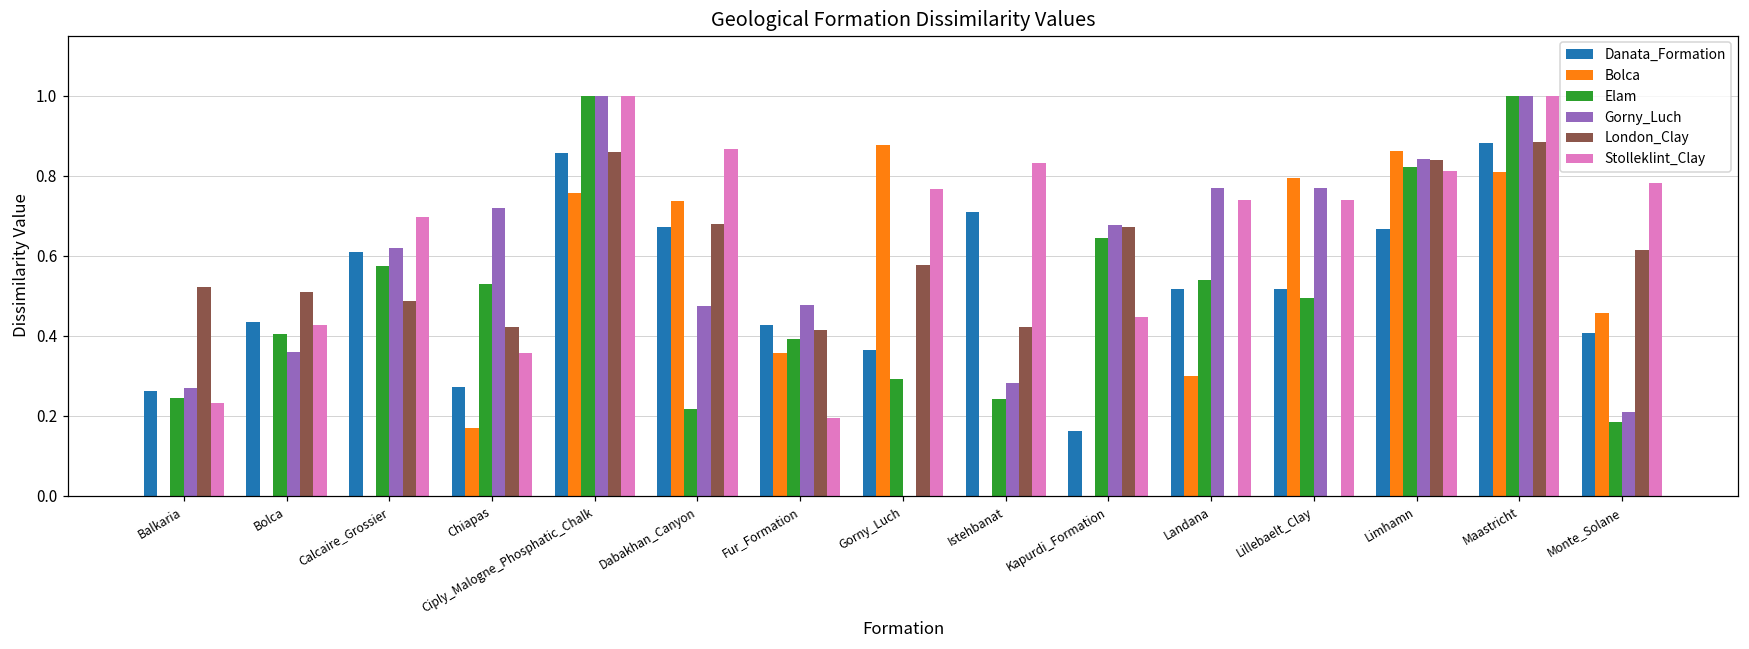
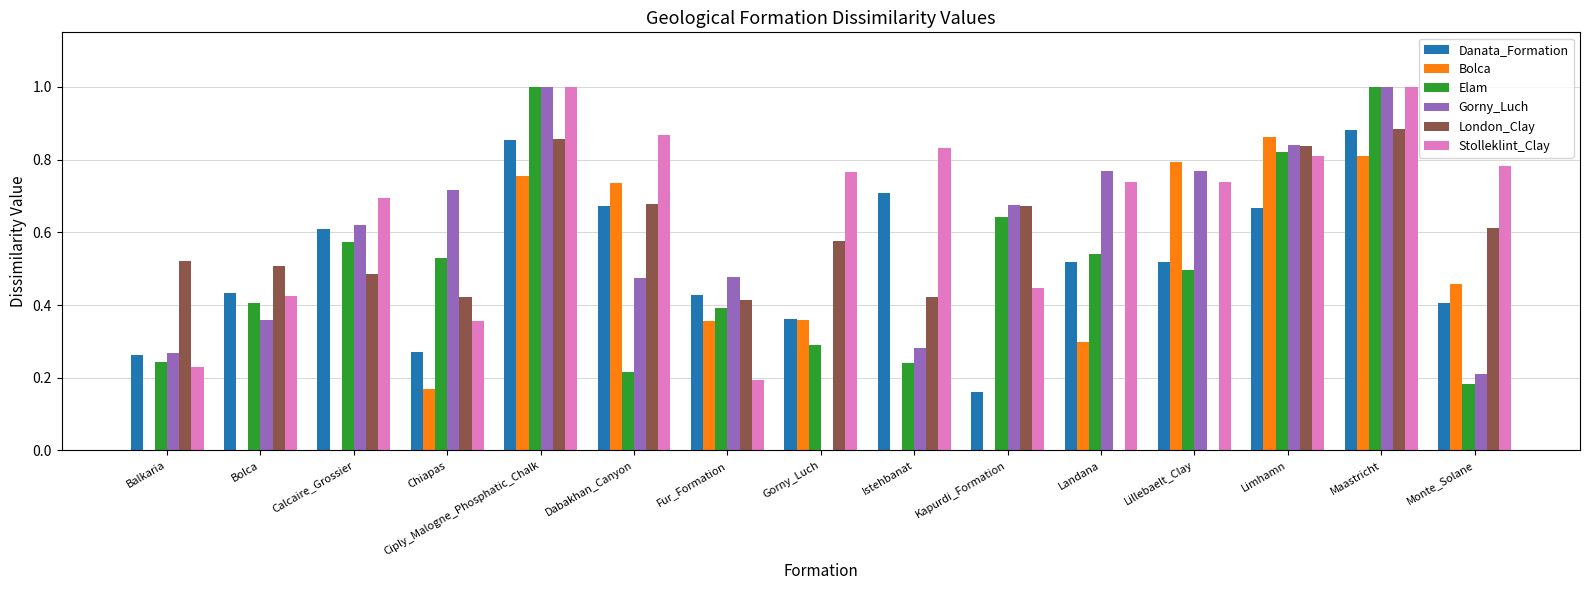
  {
    "Danata_Formation": {
      "Balkaria": 0.26,
      "Bolca": 0.43,
      "Calcaire_Grossier": 0.61,
      "Chiapas": 0.27,
      "Ciply_Malogne_Phosphatic_Chalk": 0.86,
      "Dabakhan_Canyon": 0.67,
      "Fur_Formation": 0.43,
      "Gorny_Luch": 0.36,
      "Istehbanat": 0.71,
      "Kapurdi_Formation": 0.16,
      "Landana": 0.52,
      "Lillebaelt_Clay": 0.52,
      "Limhamn": 0.67,
      "Maastricht": 0.88,
      "Monte_Solane": 0.41
    },
    "Bolca": {
      "Balkaria": 0.00,
      "Bolca": 0.00,
      "Calcaire_Grossier": 0.00,
      "Chiapas": 0.17,
      "Ciply_Malogne_Phosphatic_Chalk": 0.76,
      "Dabakhan_Canyon": 0.74,
      "Fur_Formation": 0.36,
-     "Gorny_Luch": 0.88,
+     "Gorny_Luch": 0.36,
      "Istehbanat": 0.00,
      "Kapurdi_Formation": 0.00,
      "Landana": 0.30,
      "Lillebaelt_Clay": 0.79,
      "Limhamn": 0.86,
      "Maastricht": 0.81,
      "Monte_Solane": 0.46
    },
    "Elam": {
      "Balkaria": 0.24,
      "Bolca": 0.40,
      "Calcaire_Grossier": 0.57,
      "Chiapas": 0.53,
      "Ciply_Malogne_Phosphatic_Chalk": 1.00,
      "Dabakhan_Canyon": 0.22,
      "Fur_Formation": 0.39,
      "Gorny_Luch": 0.29,
      "Istehbanat": 0.24,
      "Kapurdi_Formation": 0.64,
      "Landana": 0.54,
      "Lillebaelt_Clay": 0.50,
      "Limhamn": 0.82,
      "Maastricht": 1.00,
      "Monte_Solane": 0.18
    },
    "Gorny_Luch": {
      "Balkaria": 0.27,
      "Bolca": 0.36,
      "Calcaire_Grossier": 0.62,
      "Chiapas": 0.72,
      "Ciply_Malogne_Phosphatic_Chalk": 1.00,
      "Dabakhan_Canyon": 0.47,
      "Fur_Formation": 0.48,
      "Gorny_Luch": 0.00,
      "Istehbanat": 0.28,
      "Kapurdi_Formation": 0.68,
      "Landana": 0.77,
      "Lillebaelt_Clay": 0.77,
      "Limhamn": 0.84,
      "Maastricht": 1.00,
      "Monte_Solane": 0.21
    },
    "London_Clay": {
      "Balkaria": 0.52,
      "Bolca": 0.51,
      "Calcaire_Grossier": 0.49,
      "Chiapas": 0.42,
      "Ciply_Malogne_Phosphatic_Chalk": 0.86,
      "Dabakhan_Canyon": 0.68,
      "Fur_Formation": 0.41,
      "Gorny_Luch": 0.58,
      "Istehbanat": 0.42,
      "Kapurdi_Formation": 0.67,
      "Landana": 0.00,
      "Lillebaelt_Clay": 0.00,
      "Limhamn": 0.84,
      "Maastricht": 0.88,
      "Monte_Solane": 0.61
    },
    "Stolleklint_Clay": {
      "Balkaria": 0.23,
      "Bolca": 0.43,
      "Calcaire_Grossier": 0.70,
      "Chiapas": 0.36,
      "Ciply_Malogne_Phosphatic_Chalk": 1.00,
      "Dabakhan_Canyon": 0.87,
      "Fur_Formation": 0.19,
      "Gorny_Luch": 0.77,
      "Istehbanat": 0.83,
      "Kapurdi_Formation": 0.45,
      "Landana": 0.74,
      "Lillebaelt_Clay": 0.74,
      "Limhamn": 0.81,
      "Maastricht": 1.00,
      "Monte_Solane": 0.78
    }
  }
